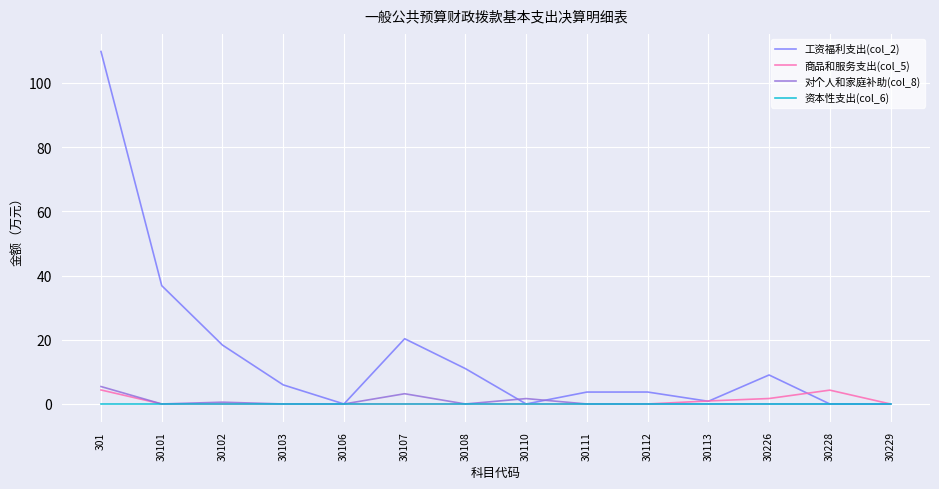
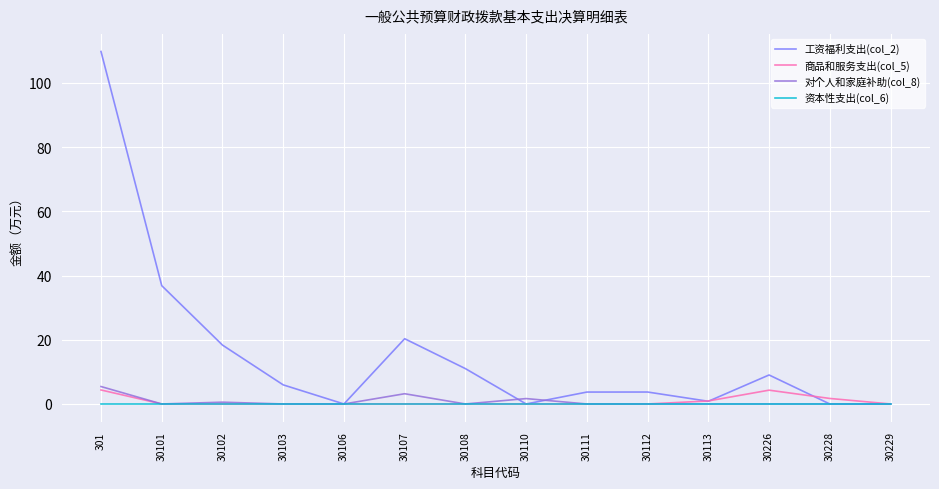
  {
    "商品和服务支出(col_5)": {
      "301": 4,
-     "30226": 2,
-     "30228": 4
+     "30226": 4,
+     "30228": 2
    },
    "资本性支出(col_6)": {
      "301": 0
    }
  }
